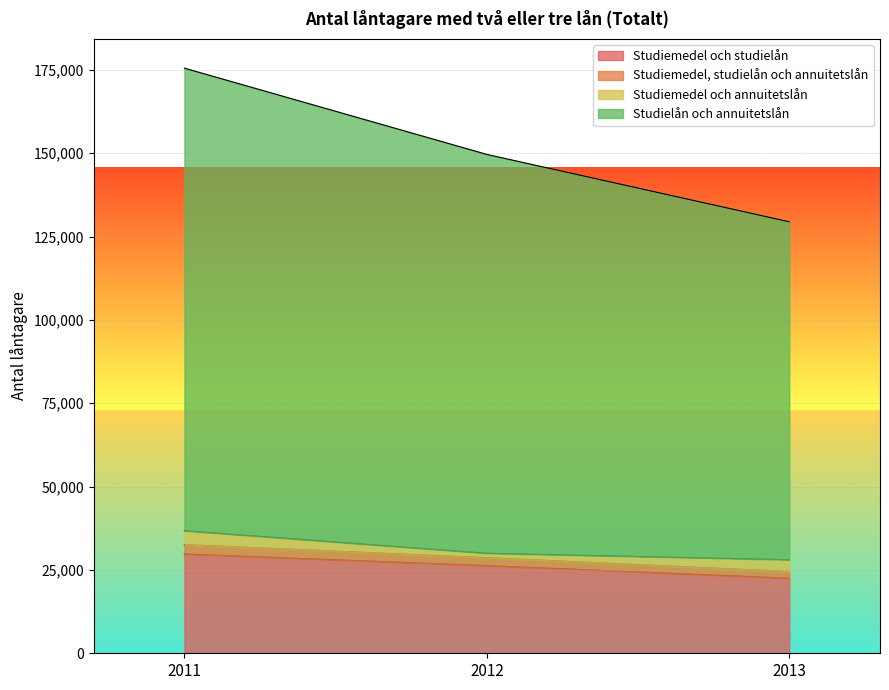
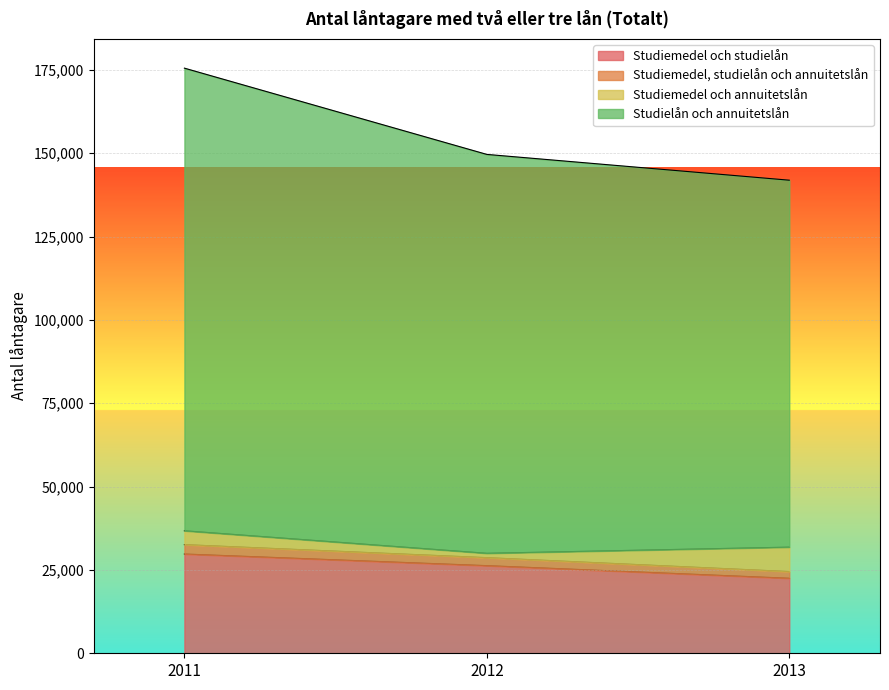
  {
    "Studiemedel och annuitetslån": {
      "2011": "4,000",
      "2012": "1,000",
-     "2013": "4,000"
+     "2013": "7,000"
    },
    "Studielån och annuitetslån": {
      "2011": "139,000",
      "2012": "120,000",
-     "2013": "101,000"
+     "2013": "110,000"
    }
  }
